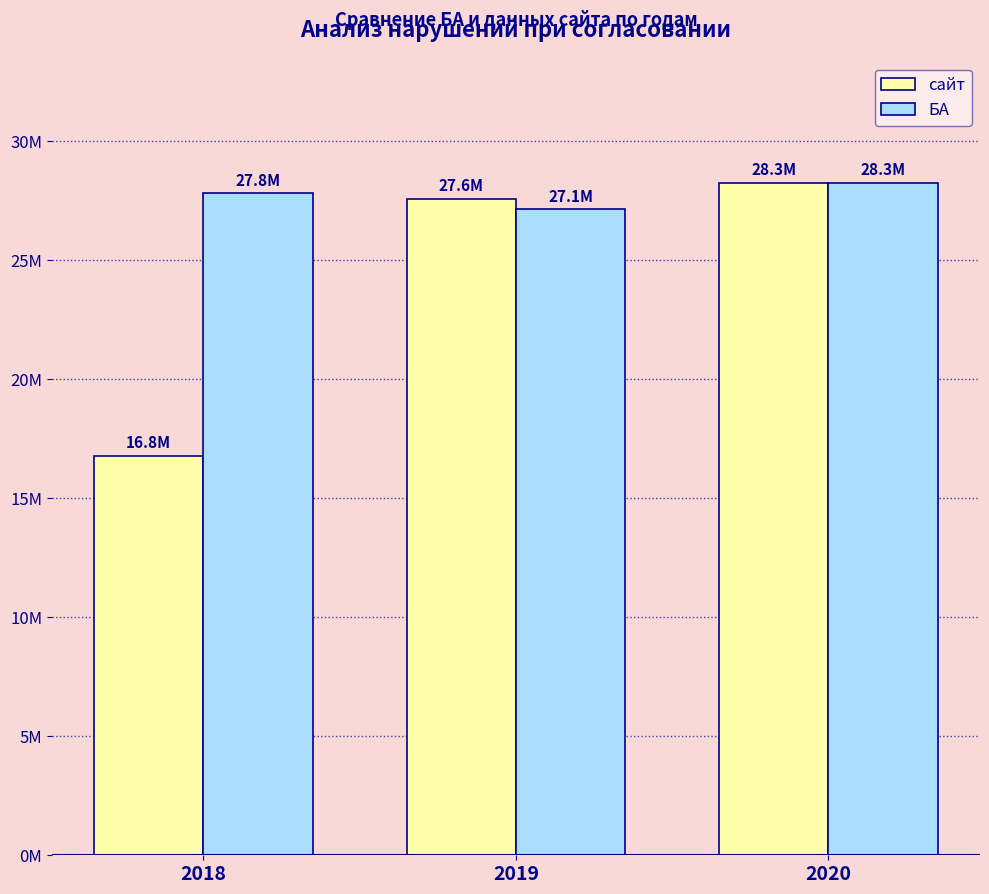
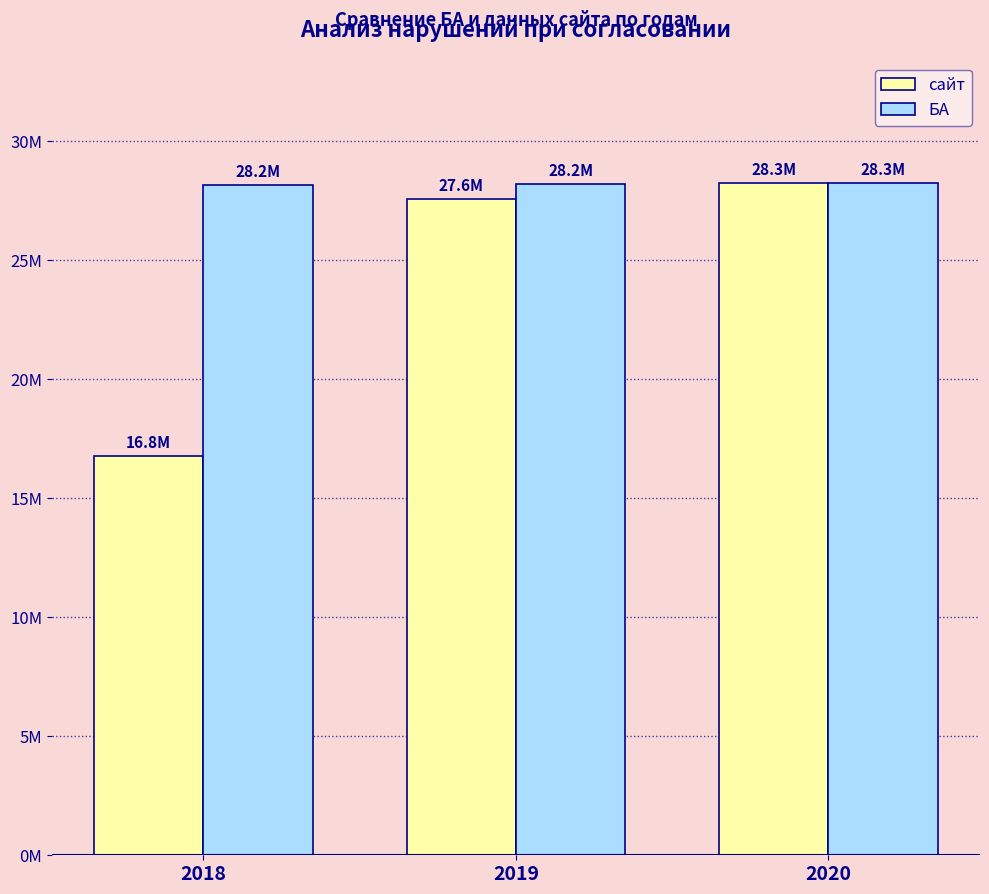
  {
    "сайт": {
      "2018": "16.8M",
      "2019": "27.6M",
      "2020": "28.3M"
    },
    "БА": {
-     "2018": "27.8M",
-     "2019": "27.1M",
+     "2018": "28.2M",
+     "2019": "28.2M",
      "2020": "28.3M"
    }
  }
